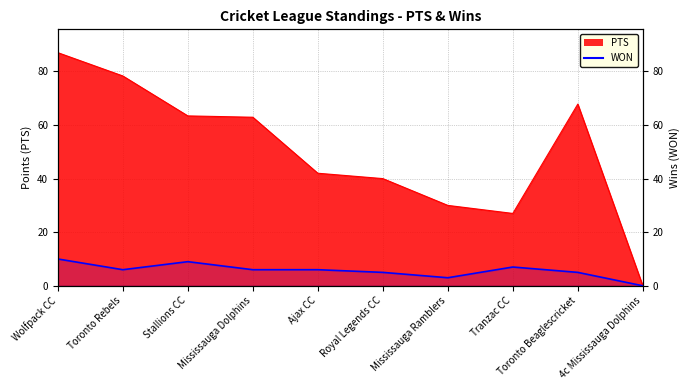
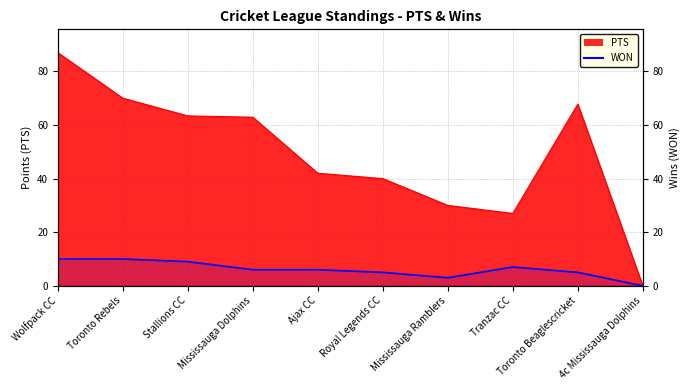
  {
    "PTS": {
      "Wolfpack CC": 87,
-     "Toronto Rebels": 78,
+     "Toronto Rebels": 70,
      "Stallions CC": 63,
      "Mississauga Dolphins": 63,
      "Ajax CC": 42,
      "Royal Legends CC": 40,
      "Mississauga Ramblers": 30,
      "Tranzac CC": 27,
      "Toronto Beaglescricket": 68
    },
    "WON": {
      "Wolfpack CC": 10,
-     "Toronto Rebels": 6,
+     "Toronto Rebels": 10,
      "Stallions CC": 9,
      "Mississauga Dolphins": 6,
      "Ajax CC": 6,
      "Royal Legends CC": 5,
      "Mississauga Ramblers": 3,
      "Tranzac CC": 7,
      "Toronto Beaglescricket": 5
    }
  }
